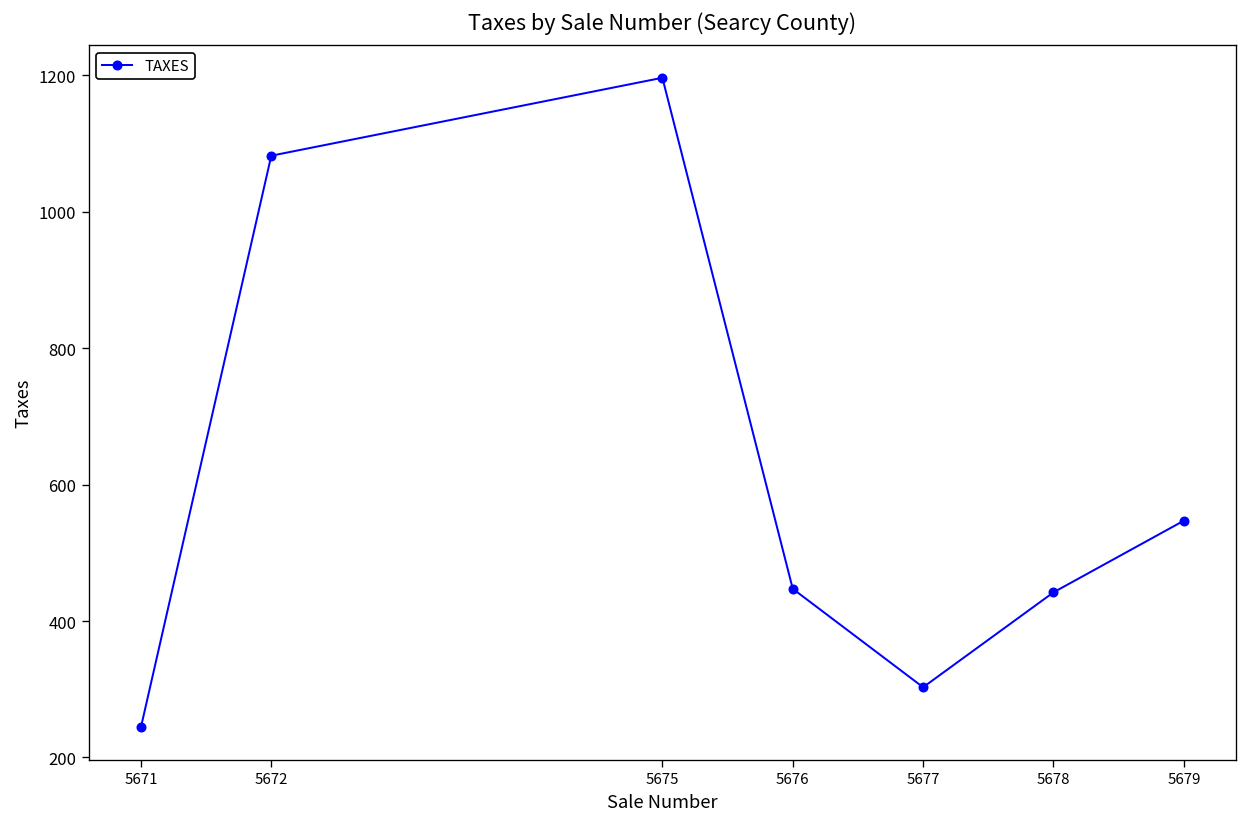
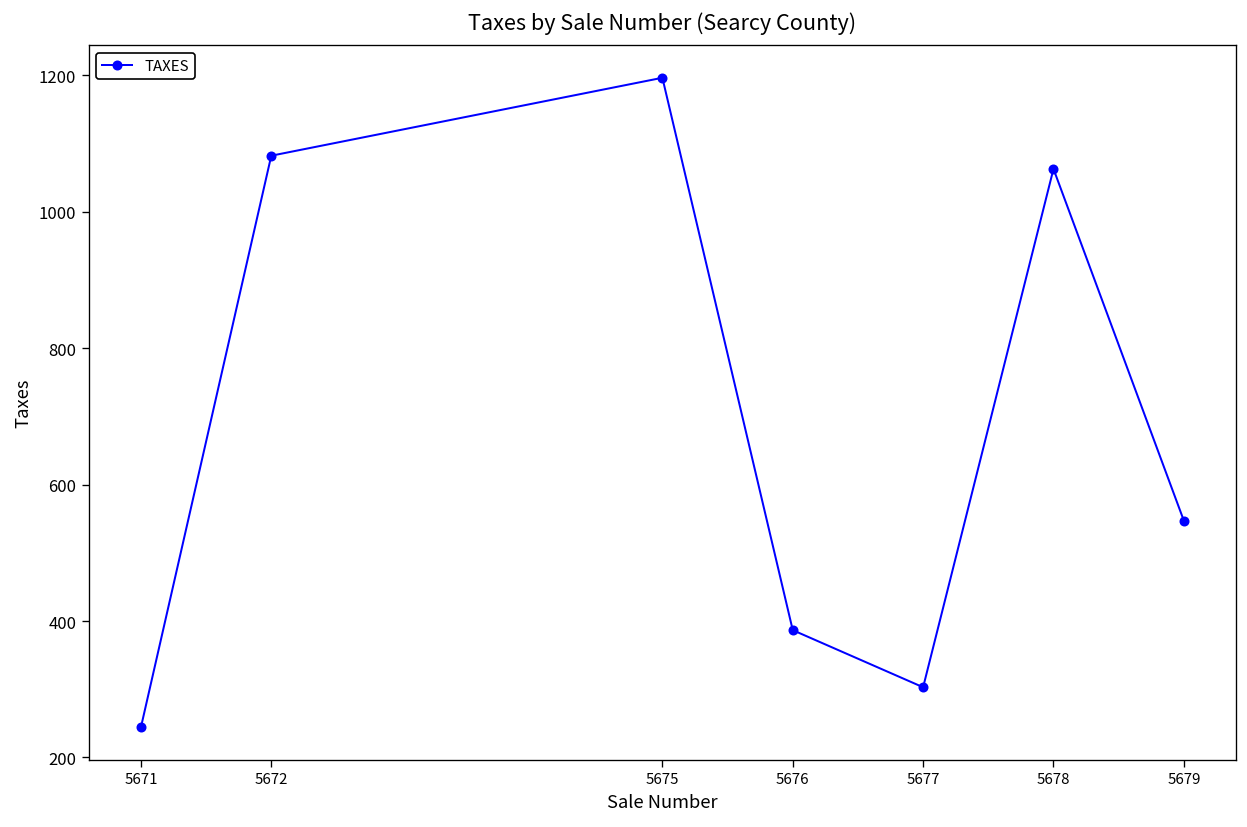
  {
    "5671": 240,
    "5672": 1080,
    "5675": 1200,
-   "5676": 450,
+   "5676": 390,
    "5677": 300,
-   "5678": 440,
+   "5678": 1060,
    "5679": 550
  }
